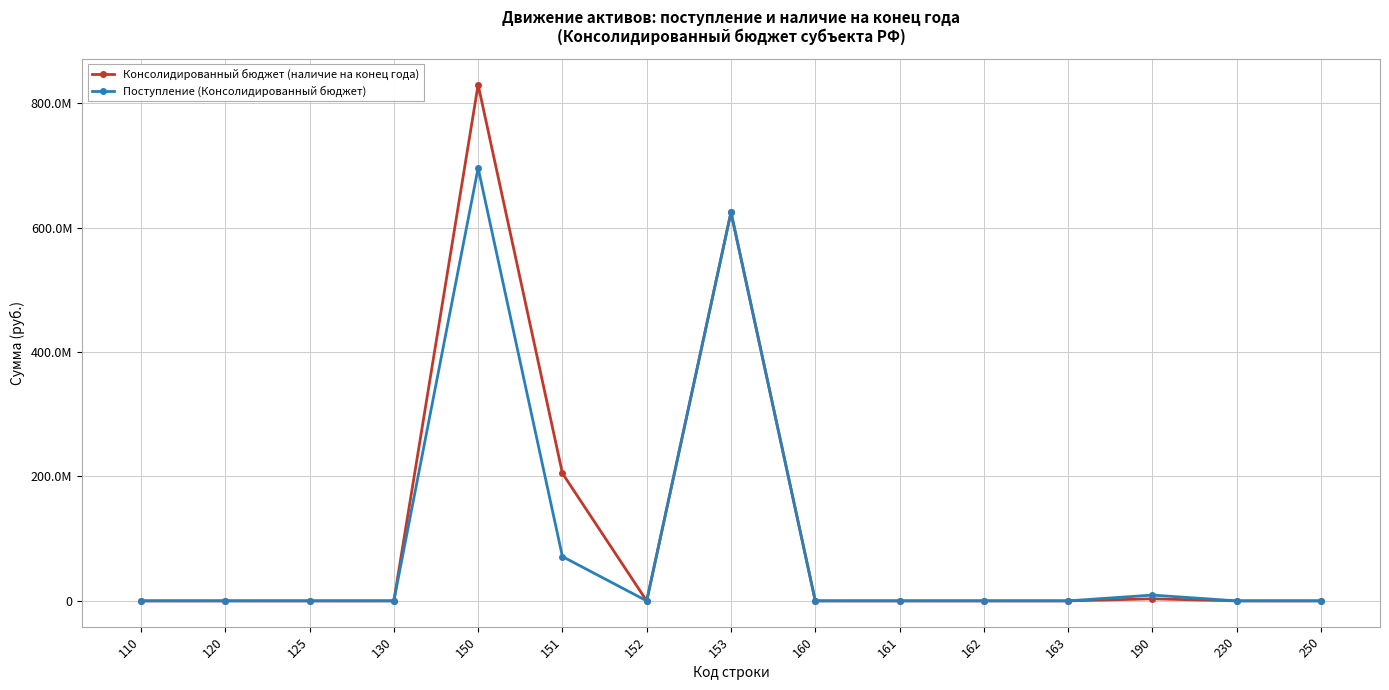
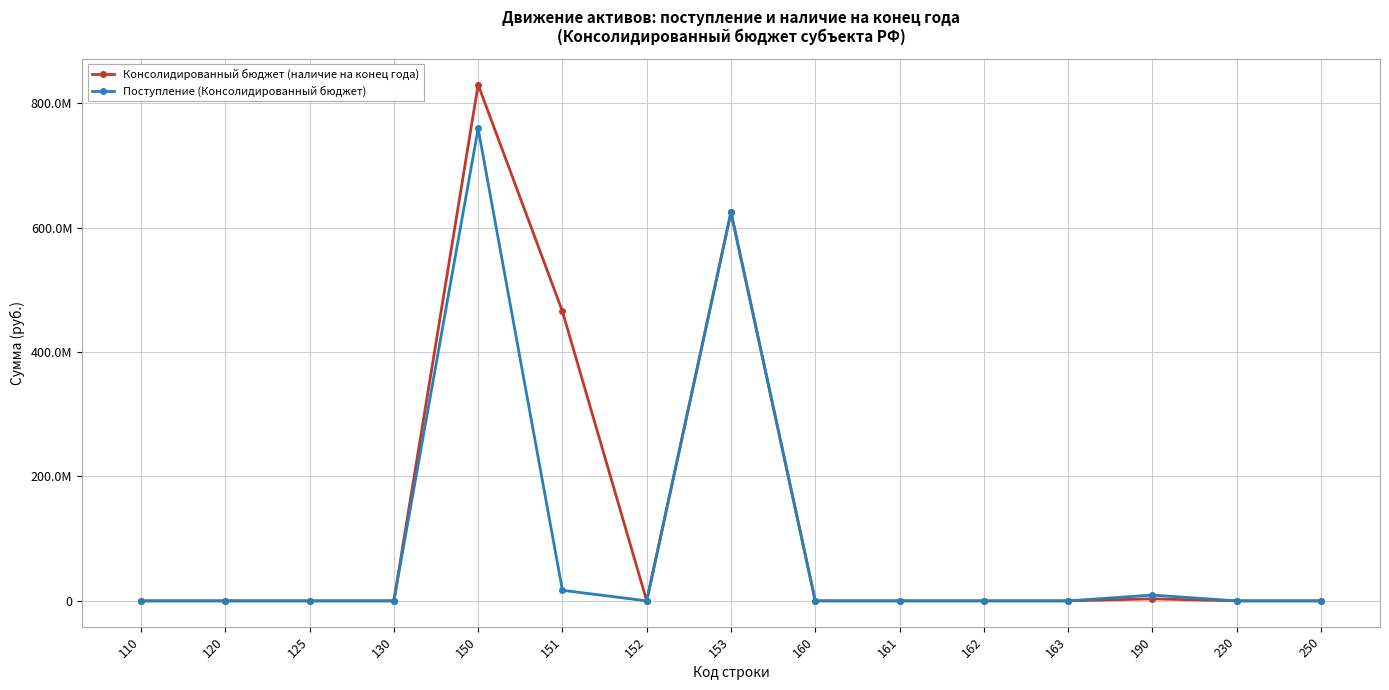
  {
    "Консолидированный бюджет (наличие на конец года)": {
      "150": 830000000,
-     "151": 210000000,
+     "151": 470000000,
      "190": 0
    },
    "Поступление (Консолидированный бюджет)": {
-     "150": 700000000,
-     "151": 70000000,
+     "150": 760000000,
+     "151": 20000000,
      "190": 10000000
    }
  }
